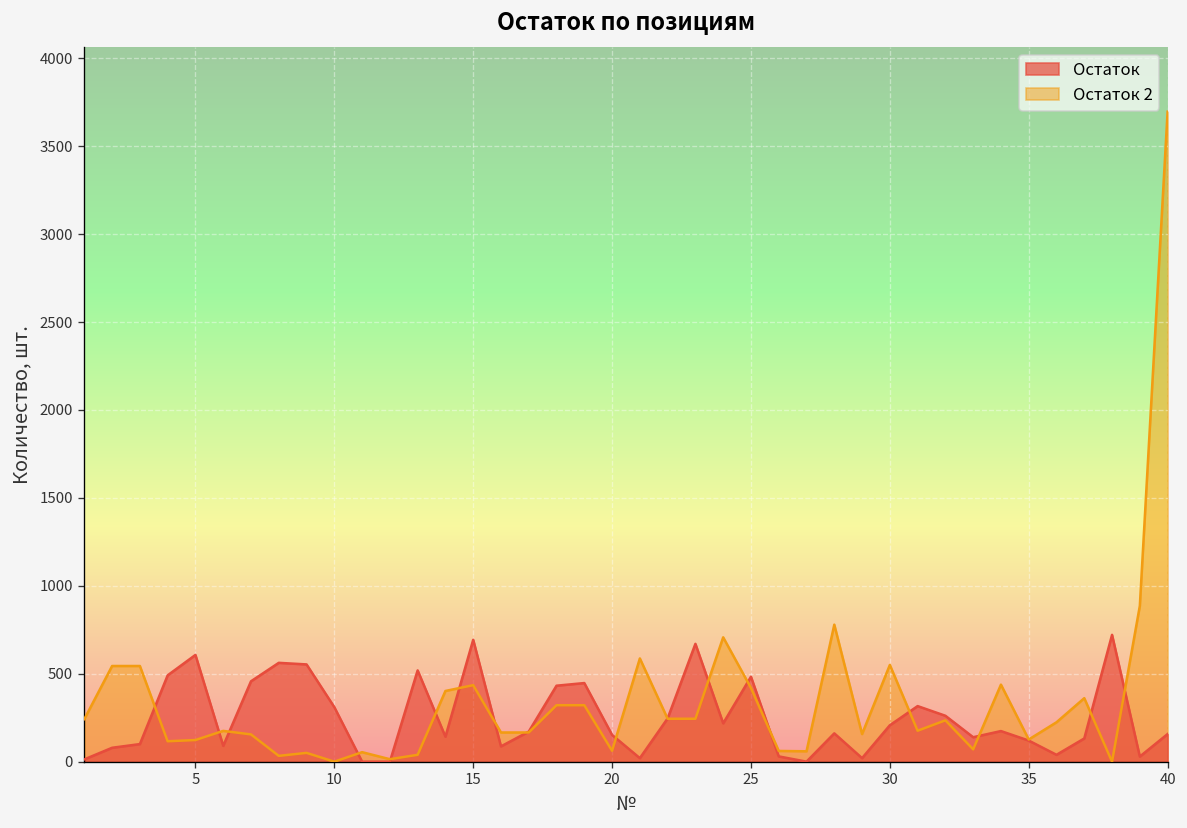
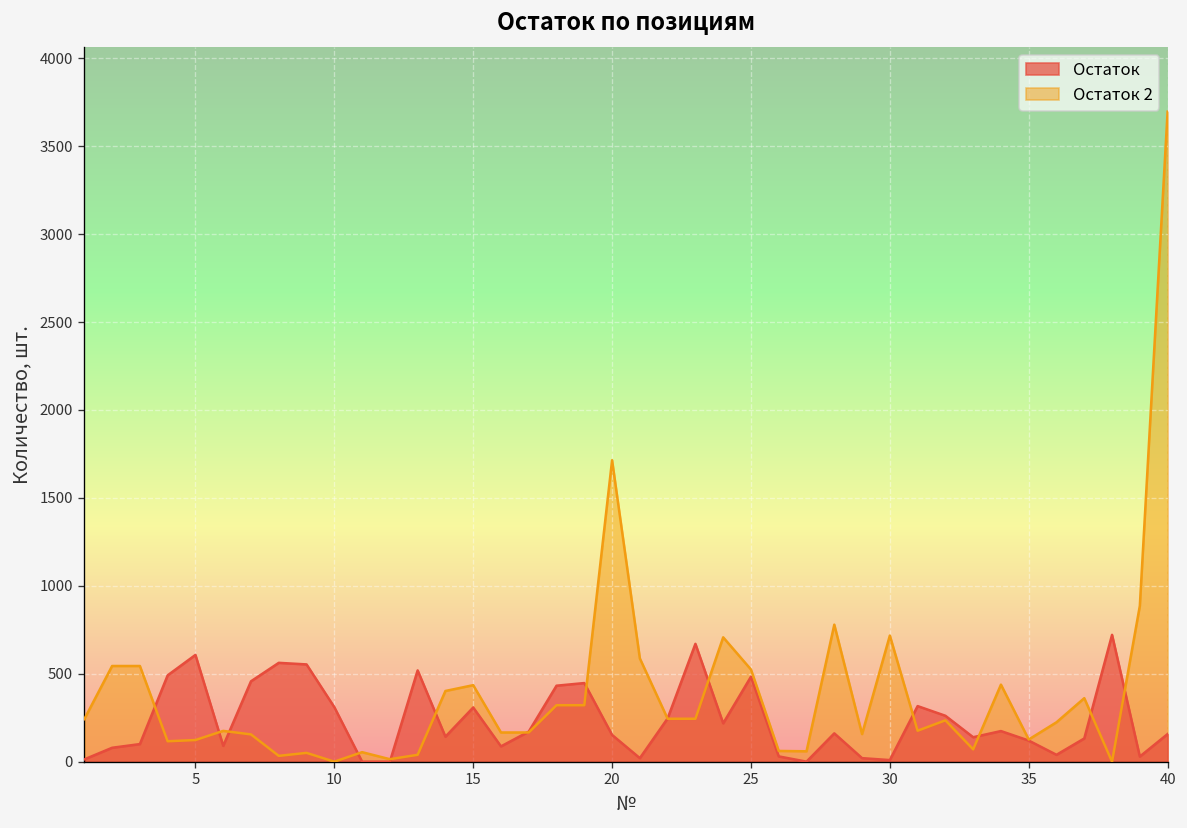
  {
    "Остаток": {
      "5": 610,
      "10": 310,
-     "15": 690,
+     "15": 310,
      "20": 150,
      "25": 480,
-     "30": 210,
+     "30": 10,
      "40": 160
    },
    "Остаток 2": {
      "5": 120,
      "10": 0,
      "15": 440,
-     "20": 60,
-     "25": 420,
-     "30": 550,
+     "20": 1710,
+     "25": 520,
+     "30": 720,
      "40": 3700
    }
  }
